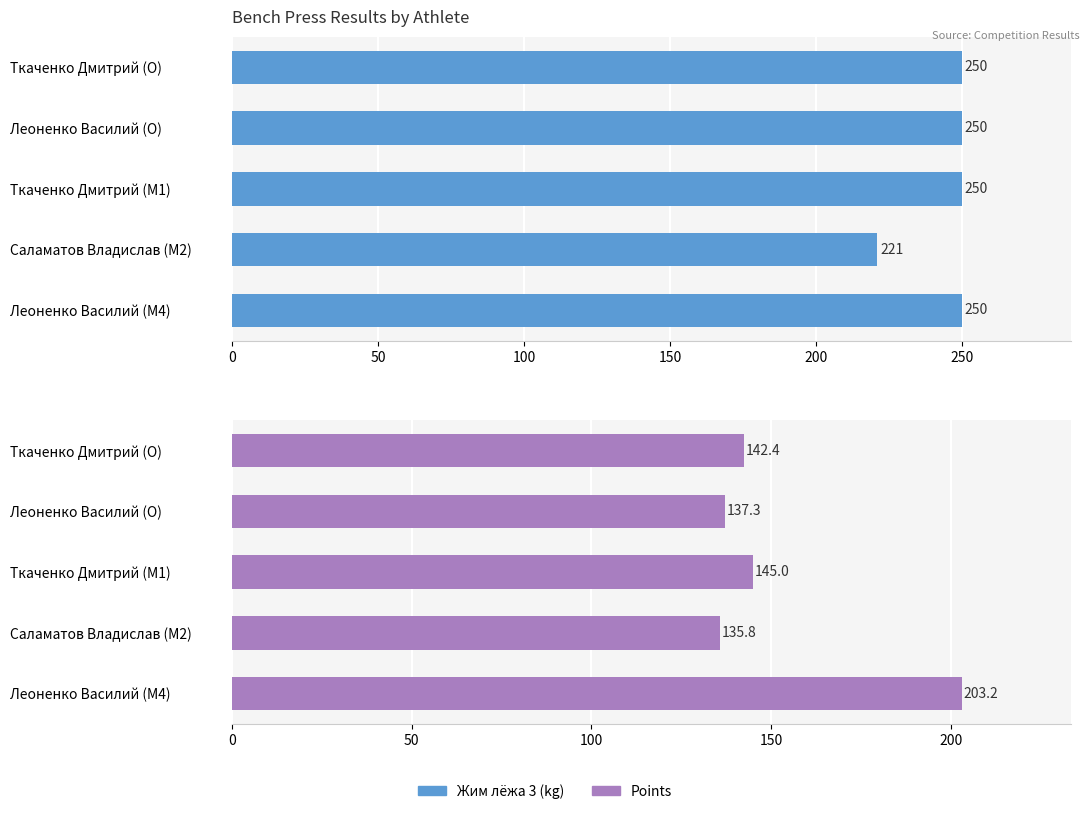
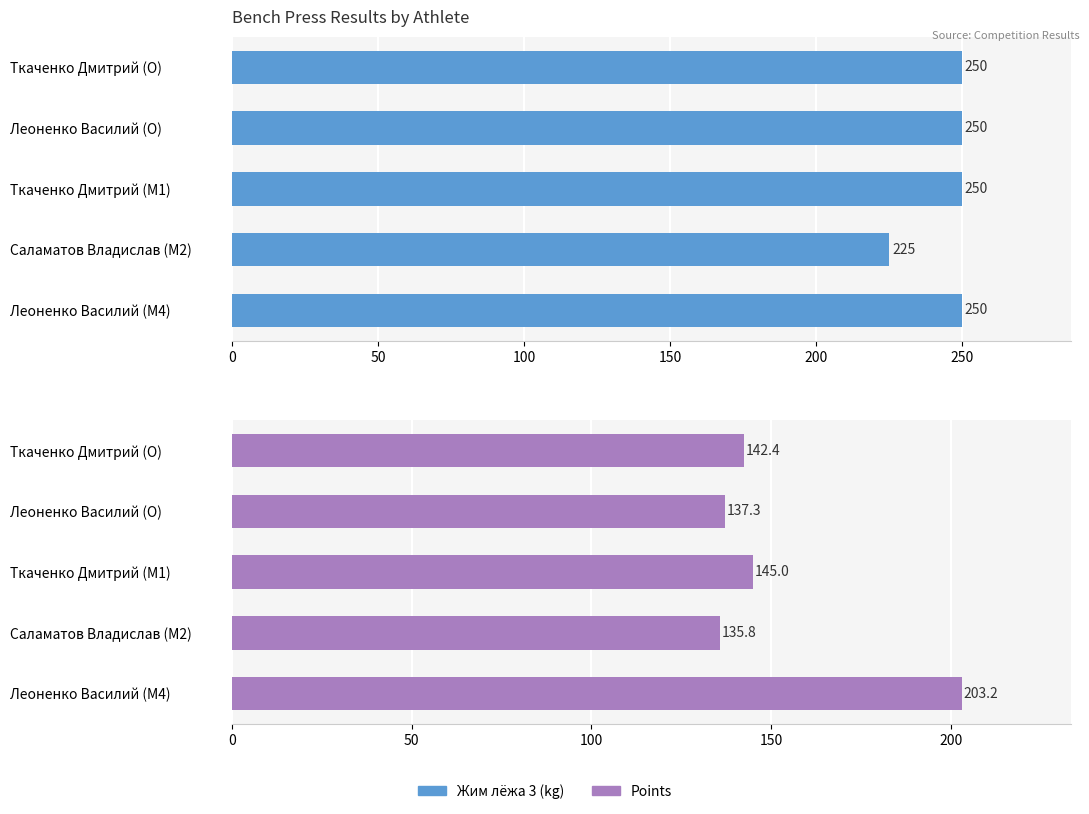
  {
    "Bench Press Results by Athlete": {
      "Ткаченко Дмитрий (O)": 250,
      "Леоненко Василий (O)": 250,
      "Ткаченко Дмитрий (M1)": 250,
-     "Саламатов Владислав (M2)": 221,
+     "Саламатов Владислав (M2)": 225,
      "Леоненко Василий (M4)": 250
    }
  }
